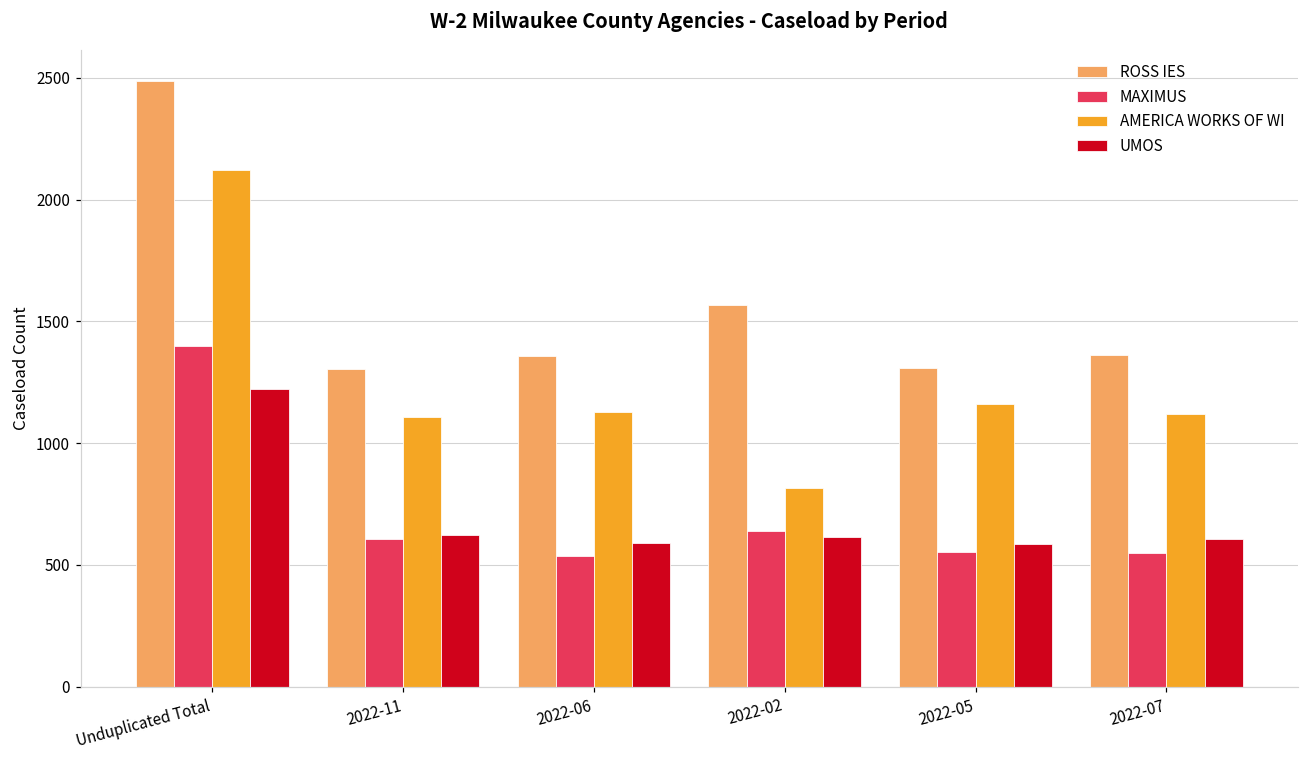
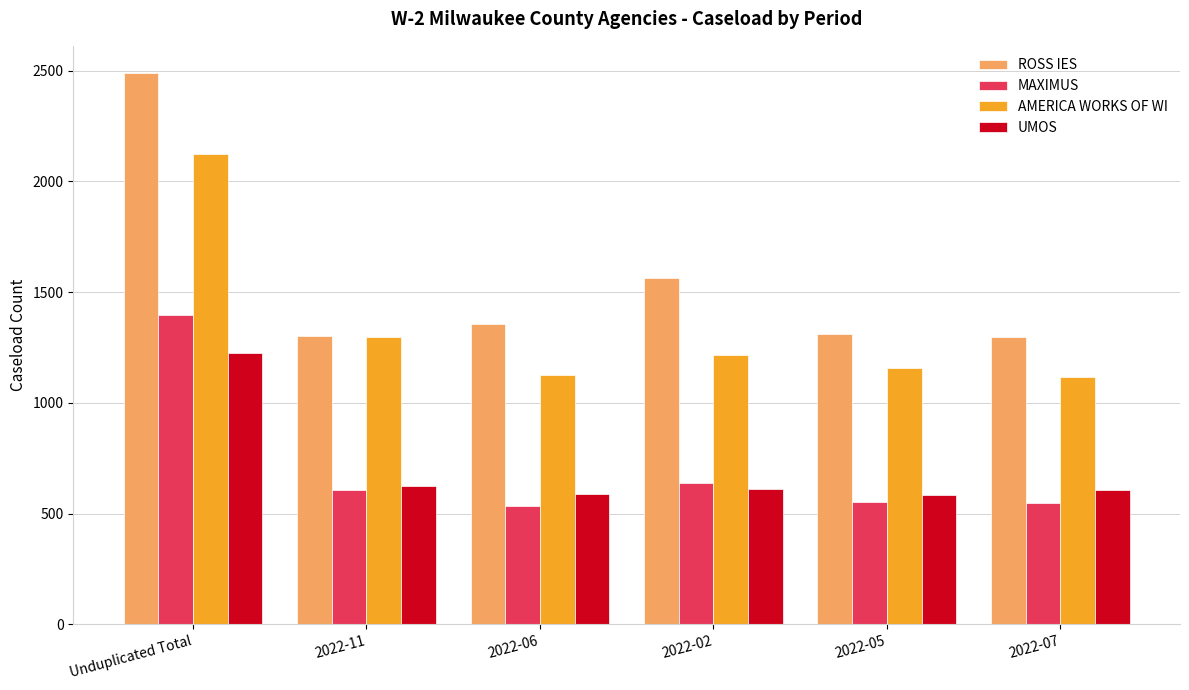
  {
    "ROSS IES": {
      "Unduplicated Total": 2490,
      "2022-11": 1300,
      "2022-06": 1360,
      "2022-02": 1570,
      "2022-05": 1310,
-     "2022-07": 1360
+     "2022-07": 1300
    },
    "MAXIMUS": {
      "Unduplicated Total": 1400,
      "2022-11": 610,
      "2022-06": 540,
      "2022-02": 640,
      "2022-05": 550,
      "2022-07": 550
    },
    "AMERICA WORKS OF WI": {
      "Unduplicated Total": 2120,
-     "2022-11": 1110,
+     "2022-11": 1300,
      "2022-06": 1130,
-     "2022-02": 820,
+     "2022-02": 1220,
      "2022-05": 1160,
      "2022-07": 1120
    },
    "UMOS": {
      "Unduplicated Total": 1220,
      "2022-11": 620,
      "2022-06": 590,
      "2022-02": 610,
      "2022-05": 590,
      "2022-07": 610
    }
  }
